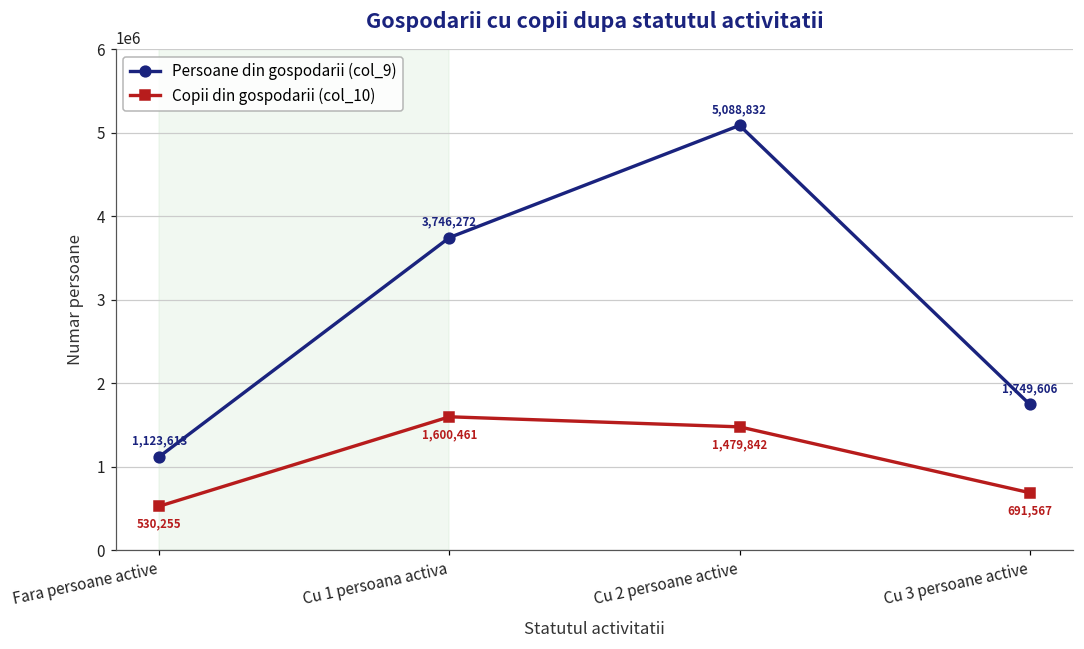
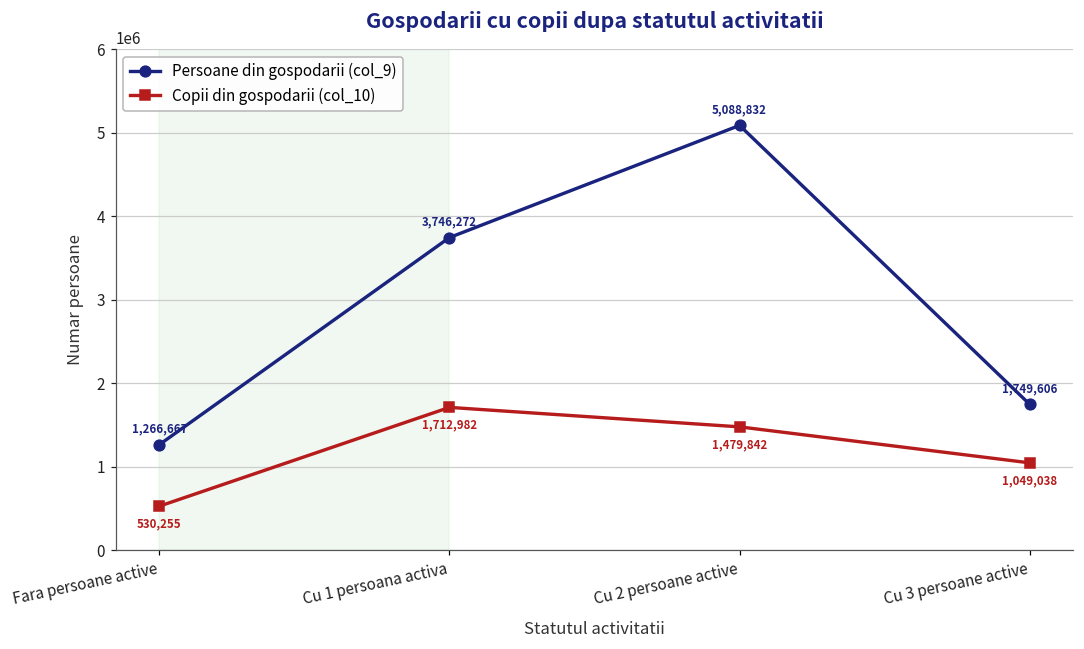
  {
    "Persoane din gospodarii (col_9)": {
-     "Fara persoane active": "1,123,613",
+     "Fara persoane active": "1,266,667",
      "Cu 1 persoana activa": "3,746,272",
      "Cu 2 persoane active": "5,088,832",
      "Cu 3 persoane active": "1,749,606"
    },
    "Copii din gospodarii (col_10)": {
      "Fara persoane active": "530,255",
-     "Cu 1 persoana activa": "1,600,461",
+     "Cu 1 persoana activa": "1,712,982",
      "Cu 2 persoane active": "1,479,842",
-     "Cu 3 persoane active": "691,567"
+     "Cu 3 persoane active": "1,049,038"
    }
  }
